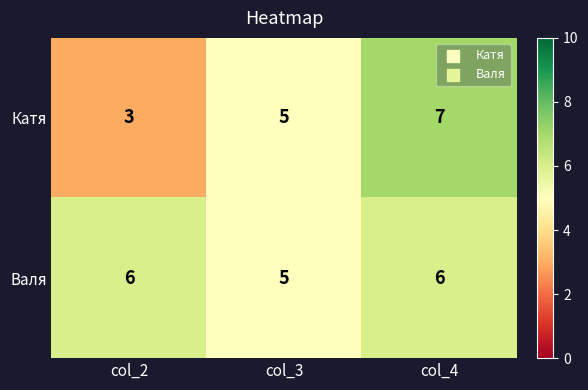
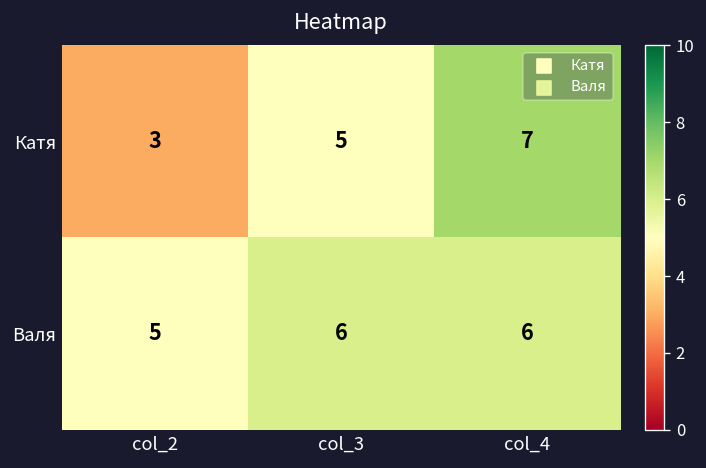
  {
    "Катя": {
      "col_2": 3,
      "col_3": 5,
      "col_4": 7
    },
    "Валя": {
-     "col_2": 6,
-     "col_3": 5,
+     "col_2": 5,
+     "col_3": 6,
      "col_4": 6
    }
  }
